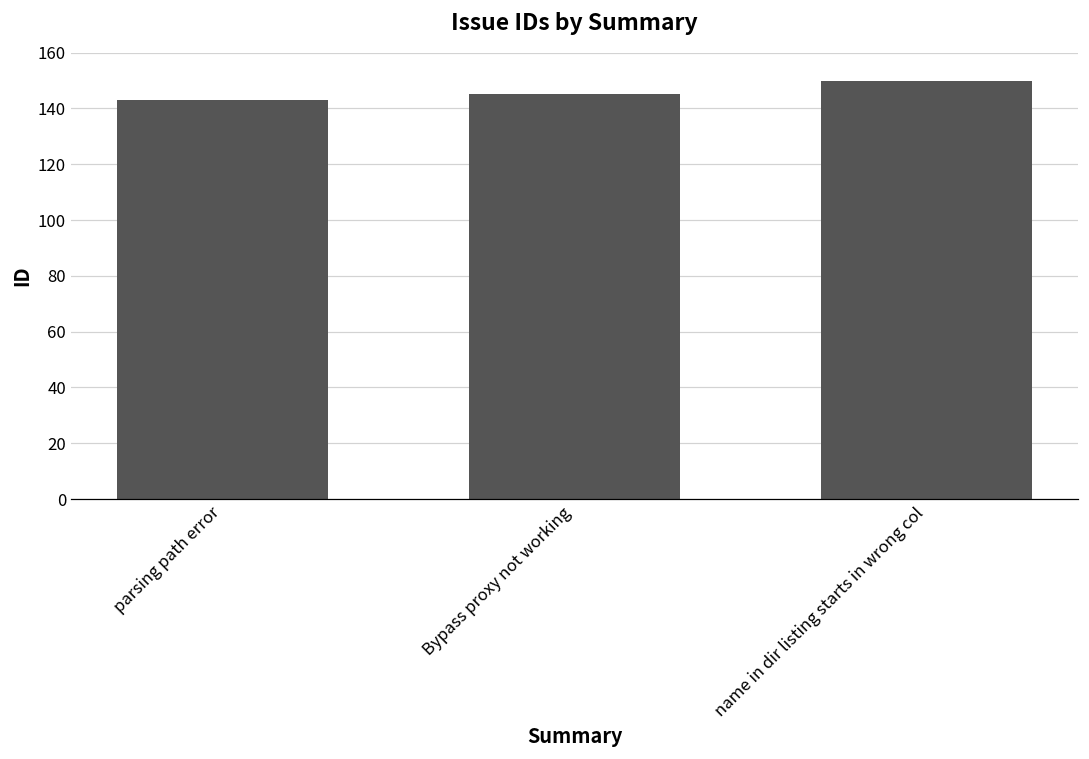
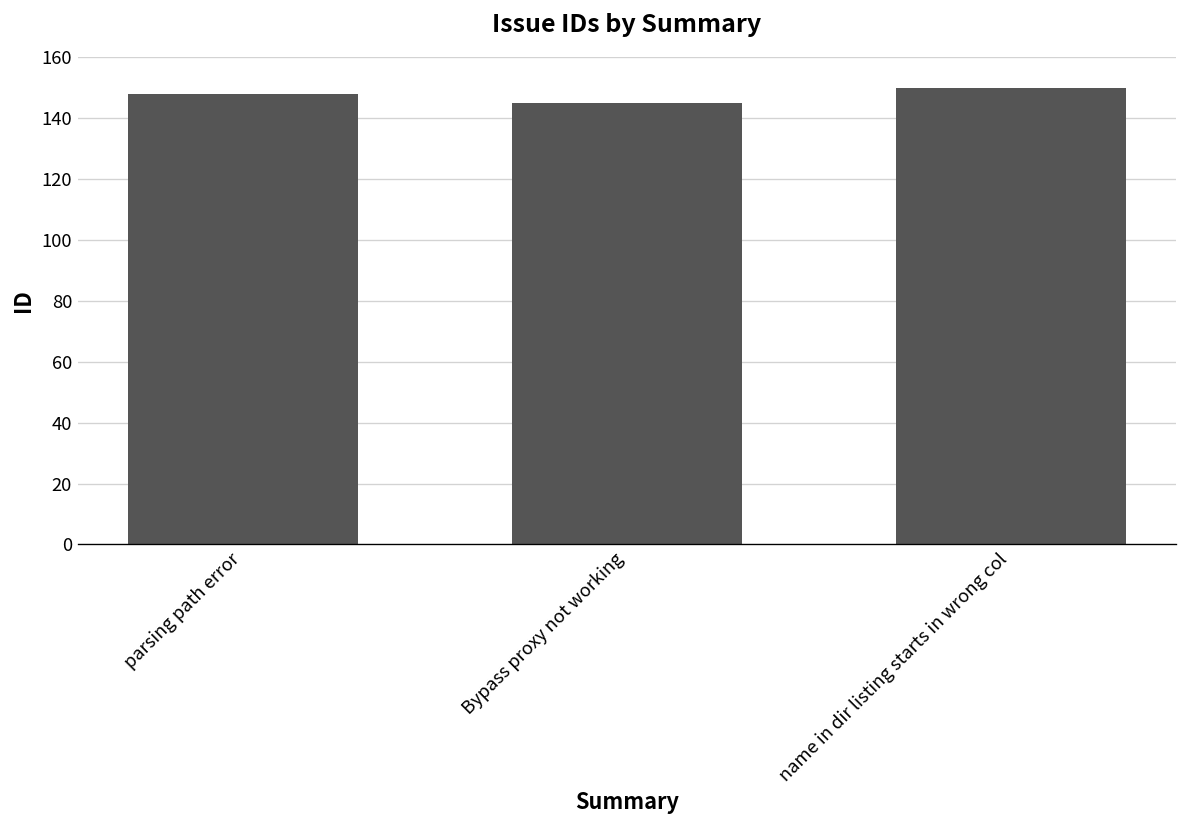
  {
-   "parsing path error": 143,
+   "parsing path error": 148,
    "Bypass proxy not working": 145,
    "name in dir listing starts in wrong col": 150
  }
